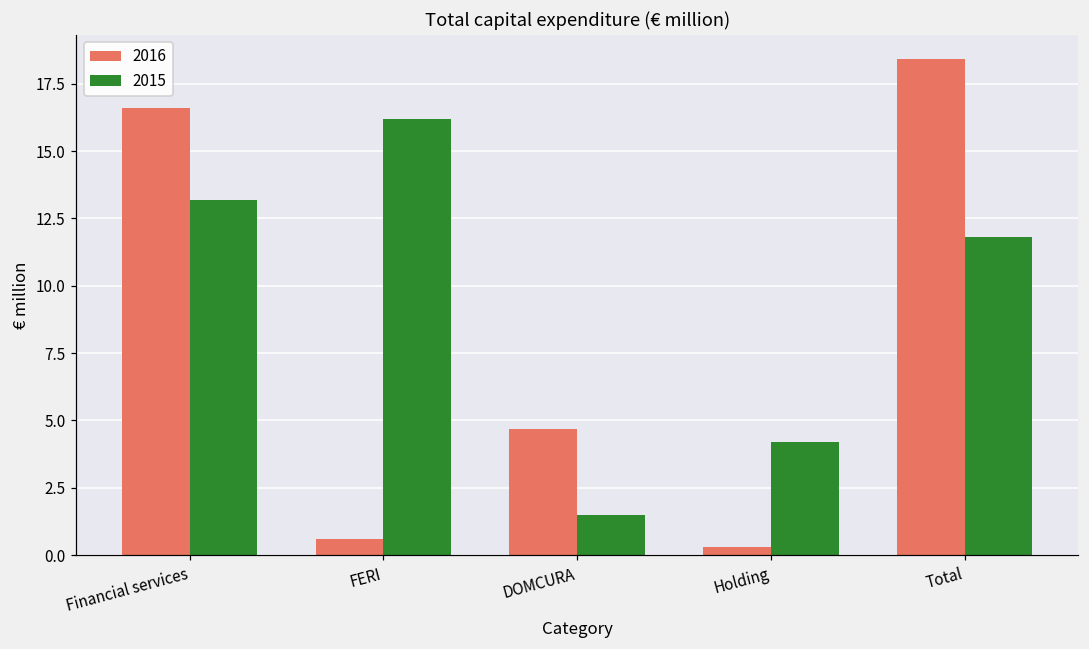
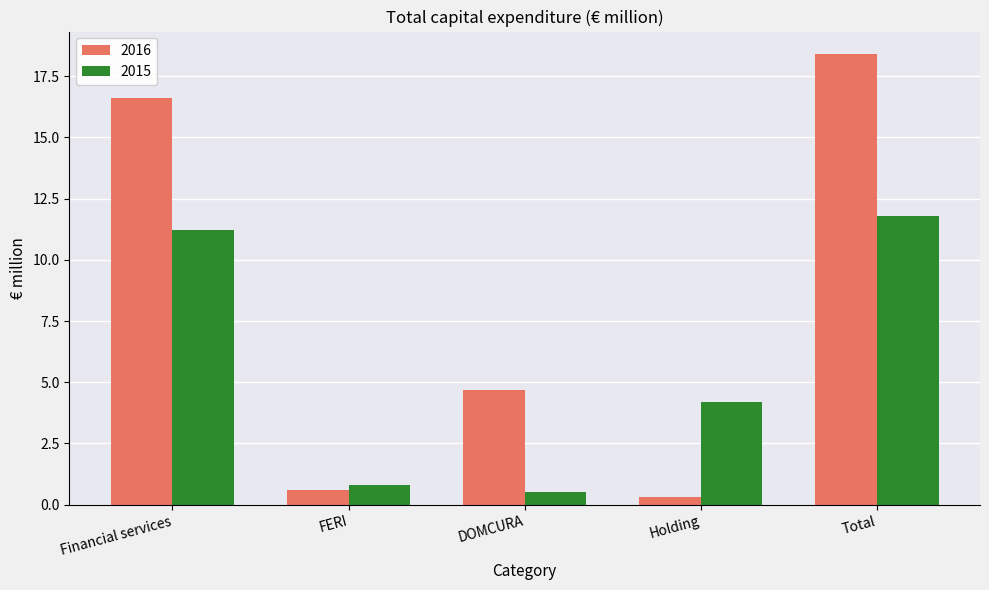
  {
    "2016": {
      "Financial services": 16.6,
      "FERI": 0.6,
      "DOMCURA": 4.7,
      "Holding": 0.3,
      "Total": 18.4
    },
    "2015": {
-     "Financial services": 13.2,
-     "FERI": 16.2,
-     "DOMCURA": 1.5,
+     "Financial services": 11.2,
+     "FERI": 0.8,
+     "DOMCURA": 0.5,
      "Holding": 4.2,
      "Total": 11.8
    }
  }
